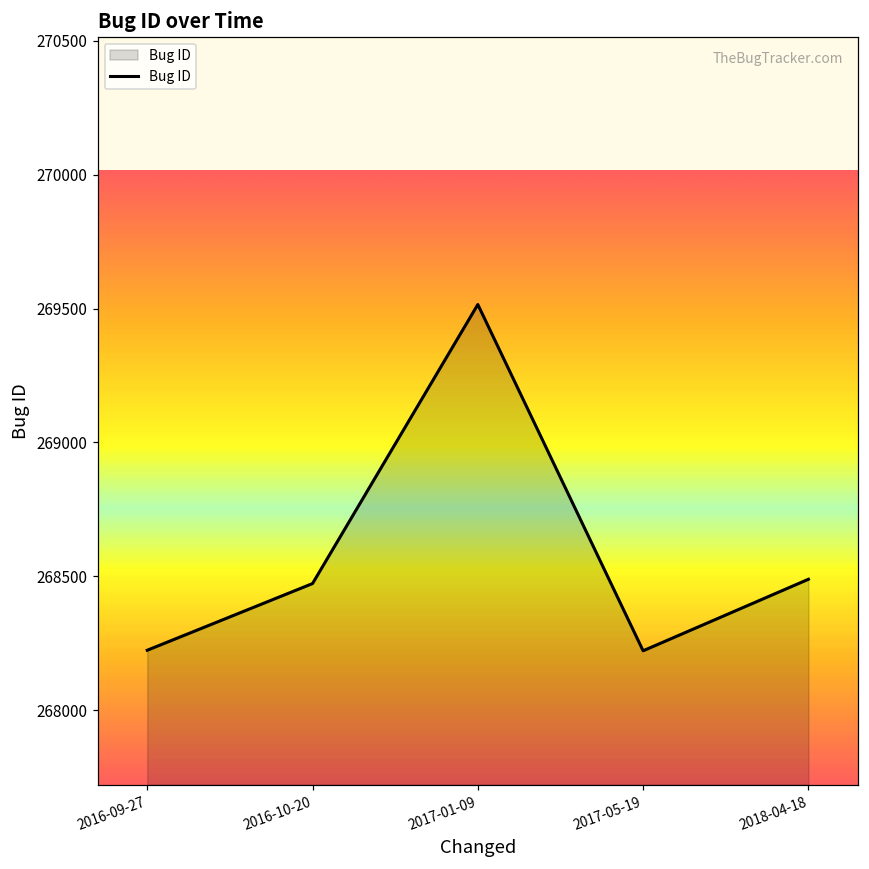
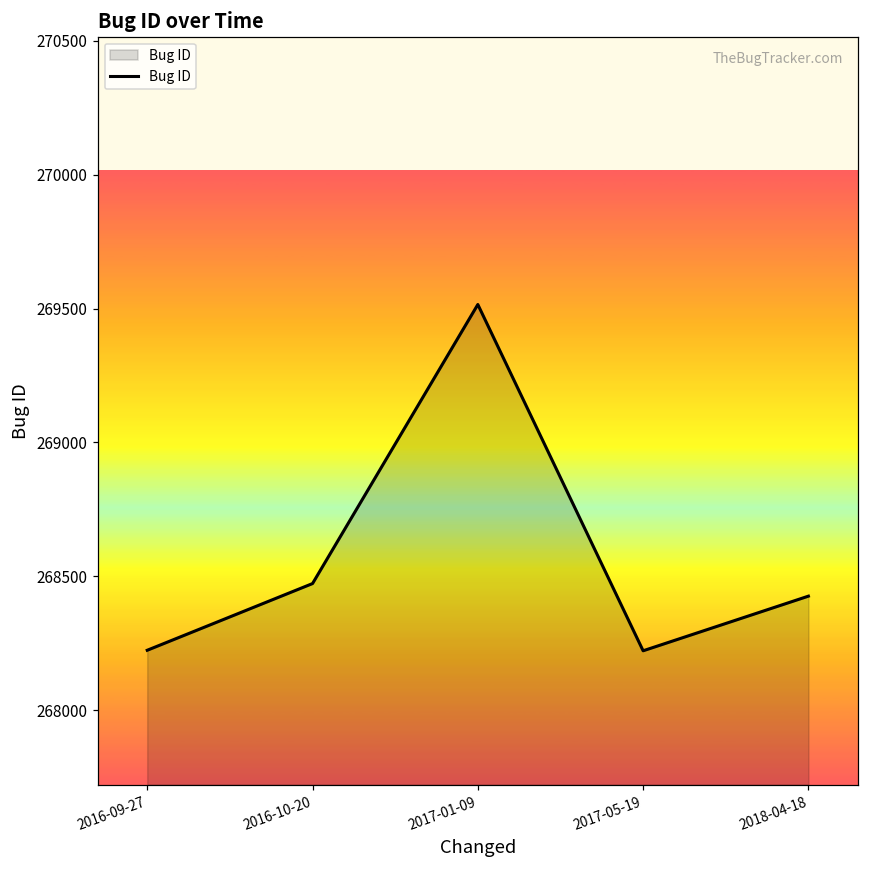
  {
    "2016-09-27": 268220,
    "2016-10-20": 268470,
    "2017-01-09": 269520,
    "2017-05-19": 268220,
-   "2018-04-18": 268490
+   "2018-04-18": 268430
  }
